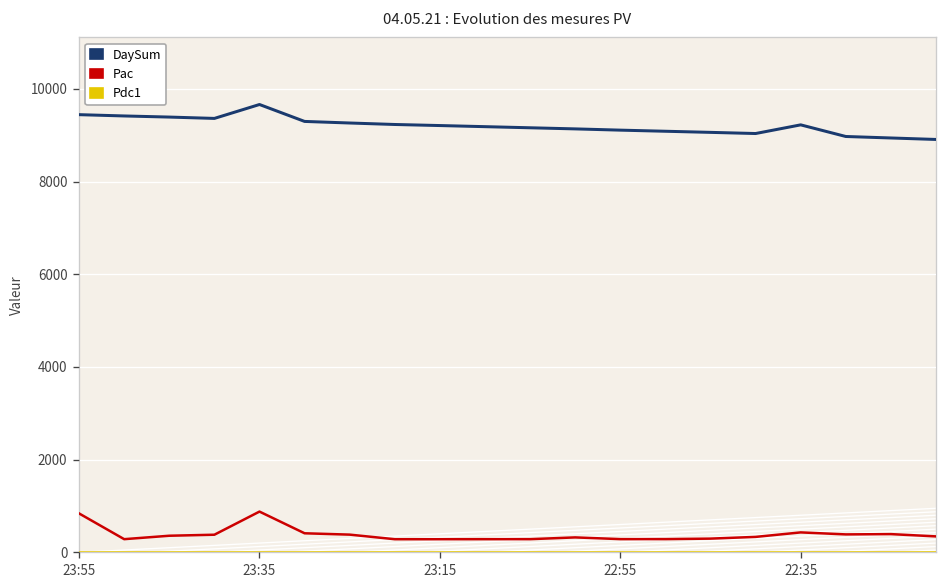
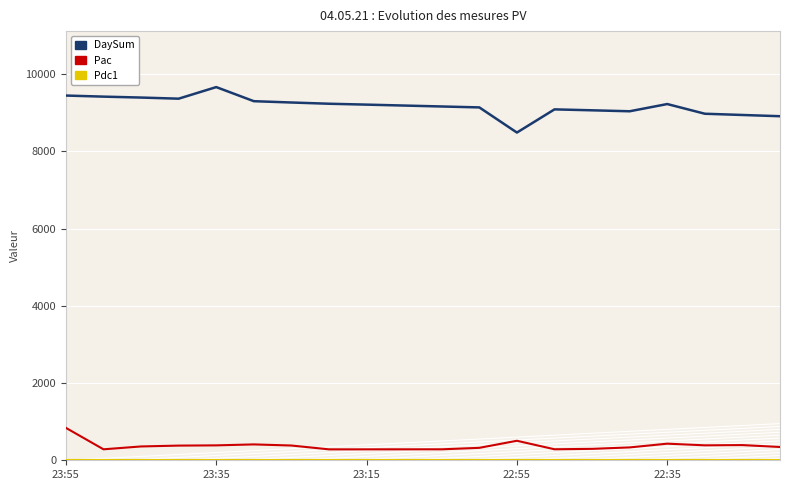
  {
    "DaySum": {
      "23:55": 9400,
      "23:15": 9200,
-     "22:55": 9100,
+     "22:55": 8500,
      "22:35": 9200
    },
    "Pac": {
      "23:55": 800,
-     "23:35": 900,
+     "23:35": 400,
      "23:15": 300,
-     "22:55": 300,
+     "22:55": 500,
      "22:35": 400
    },
    "Pdc1": {
      "23:55": 0,
      "23:35": 0,
      "23:15": 0,
      "22:55": 0,
      "22:35": 0
    }
  }
